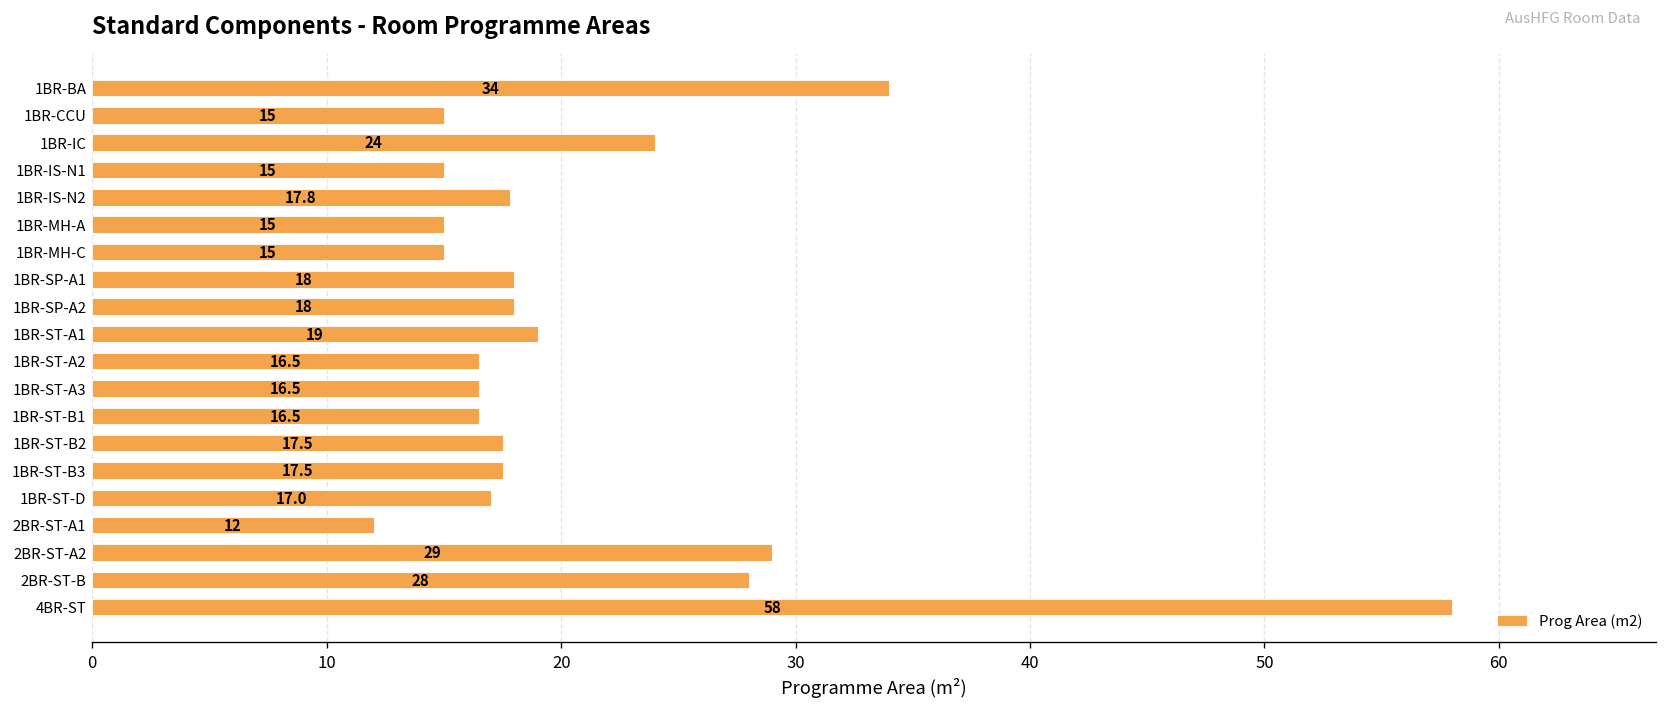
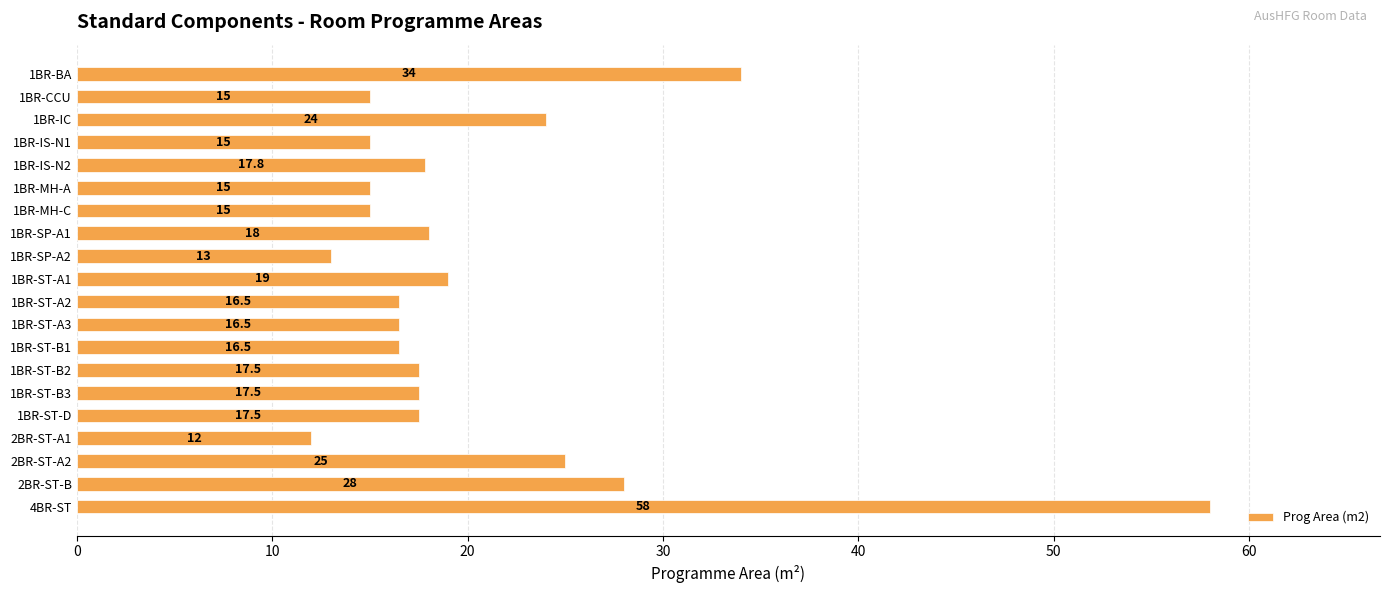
  {
    "1BR-BA": 34,
    "1BR-CCU": 15,
    "1BR-IC": 24,
    "1BR-IS-N1": 15,
    "1BR-IS-N2": 17.8,
    "1BR-MH-A": 15,
    "1BR-MH-C": 15,
    "1BR-SP-A1": 18,
-   "1BR-SP-A2": 18,
+   "1BR-SP-A2": 13,
    "1BR-ST-A1": 19,
    "1BR-ST-A2": 16.5,
    "1BR-ST-A3": 16.5,
    "1BR-ST-B1": 16.5,
    "1BR-ST-B2": 17.5,
    "1BR-ST-B3": 17.5,
-   "1BR-ST-D": 17.0,
+   "1BR-ST-D": 17.5,
    "2BR-ST-A1": 12,
-   "2BR-ST-A2": 29,
+   "2BR-ST-A2": 25,
    "2BR-ST-B": 28,
    "4BR-ST": 58
  }
